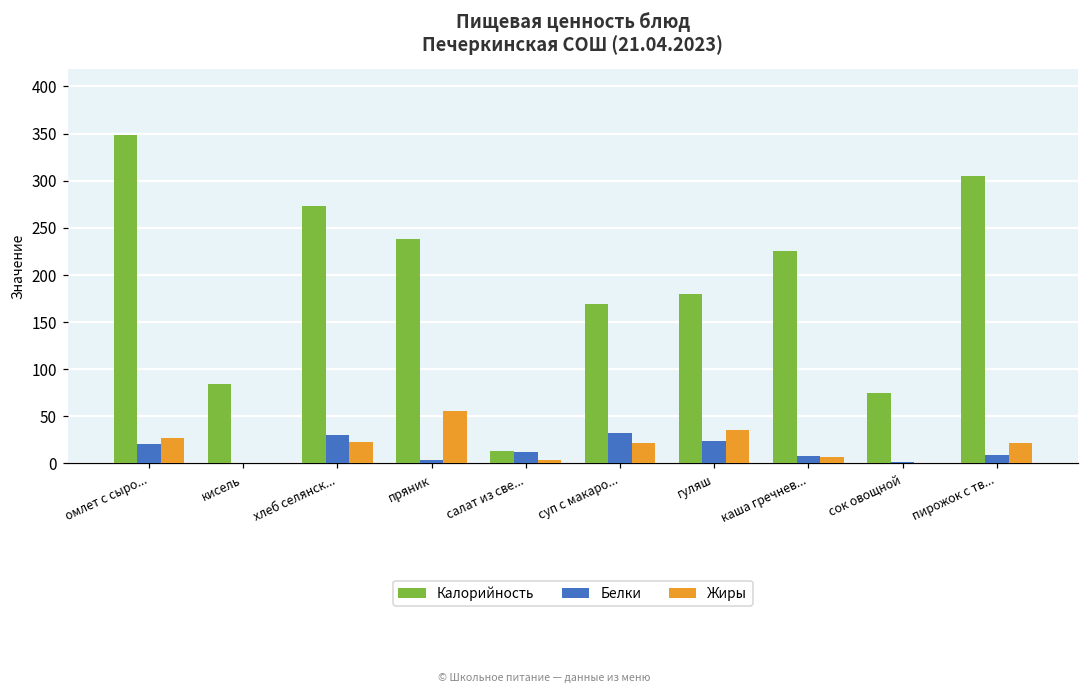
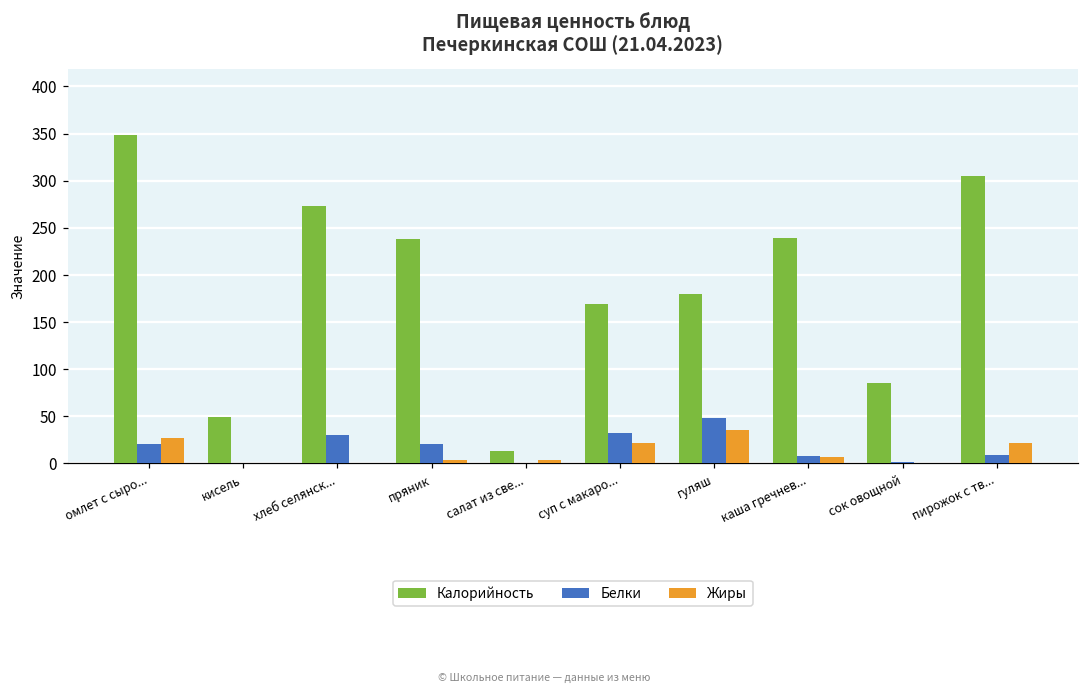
  {
    "Калорийность": {
      "омлет с сыро...": 350,
-     "кисель": 80,
+     "кисель": 50,
      "хлеб селянск...": 270,
      "пряник": 240,
      "салат из све...": 10,
      "суп с макаро...": 170,
      "гуляш": 180,
-     "каша гречнев...": 230,
-     "сок овощной": 70,
+     "каша гречнев...": 240,
+     "сок овощной": 80,
      "пирожок с тв...": 310
    },
    "Белки": {
      "омлет с сыро...": 20,
      "кисель": 0,
      "хлеб селянск...": 30,
-     "пряник": 0,
-     "салат из све...": 10,
+     "пряник": 20,
+     "салат из све...": 0,
      "суп с макаро...": 30,
-     "гуляш": 20,
+     "гуляш": 50,
      "каша гречнев...": 10,
      "пирожок с тв...": 10
    },
    "Жиры": {
      "омлет с сыро...": 30,
      "кисель": 0,
-     "хлеб селянск...": 20,
-     "пряник": 60,
+     "хлеб селянск...": 0,
+     "пряник": 0,
      "салат из све...": 0,
      "суп с макаро...": 20,
      "гуляш": 40,
      "каша гречнев...": 10,
      "сок овощной": 0,
      "пирожок с тв...": 20
    }
  }
